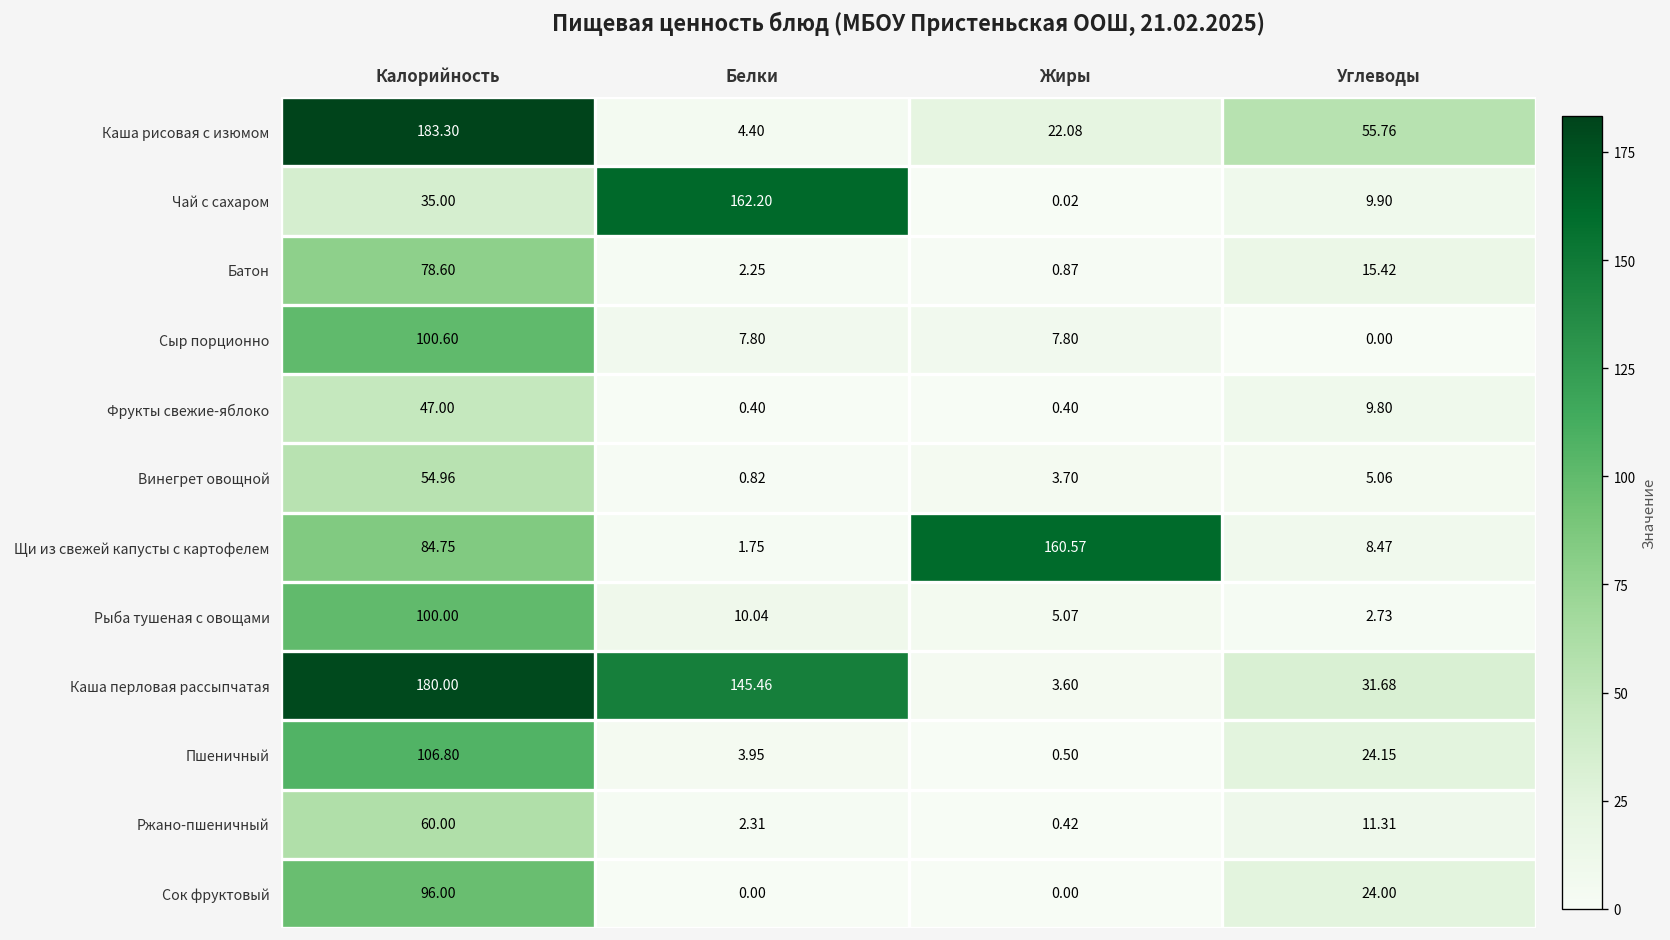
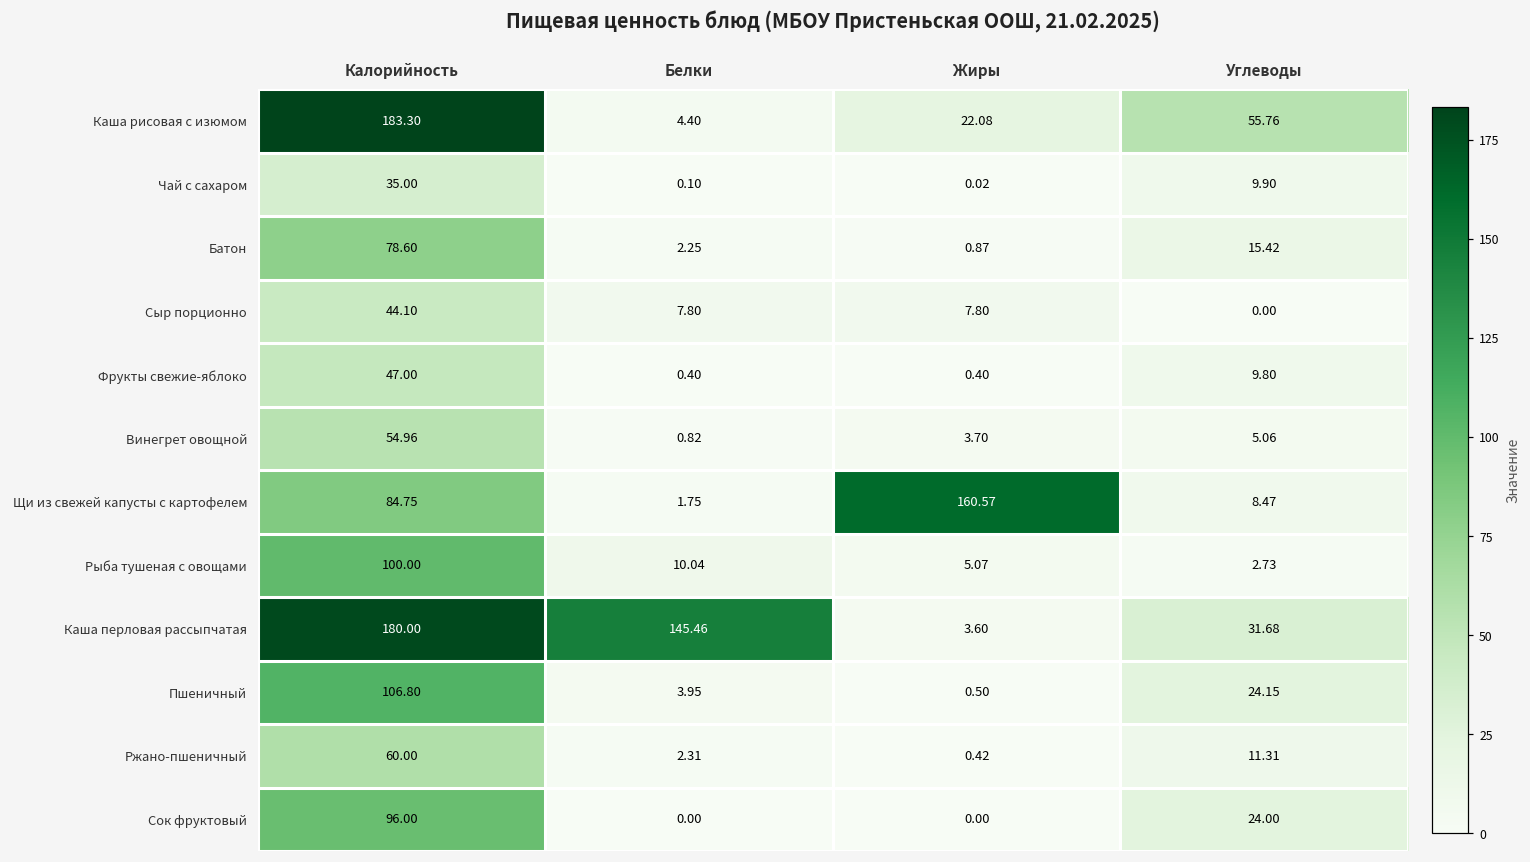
  {
    "Каша рисовая с изюмом": {
      "Калорийность": 183.30,
      "Белки": 4.40,
      "Жиры": 22.08,
      "Углеводы": 55.76
    },
    "Чай с сахаром": {
      "Калорийность": 35.00,
-     "Белки": 162.20,
+     "Белки": 0.10,
      "Жиры": 0.02,
      "Углеводы": 9.90
    },
    "Батон": {
      "Калорийность": 78.60,
      "Белки": 2.25,
      "Жиры": 0.87,
      "Углеводы": 15.42
    },
    "Сыр порционно": {
-     "Калорийность": 100.60,
+     "Калорийность": 44.10,
      "Белки": 7.80,
      "Жиры": 7.80,
      "Углеводы": 0.00
    },
    "Фрукты свежие-яблоко": {
      "Калорийность": 47.00,
      "Белки": 0.40,
      "Жиры": 0.40,
      "Углеводы": 9.80
    },
    "Винегрет овощной": {
      "Калорийность": 54.96,
      "Белки": 0.82,
      "Жиры": 3.70,
      "Углеводы": 5.06
    },
    "Щи из свежей капусты с картофелем": {
      "Калорийность": 84.75,
      "Белки": 1.75,
      "Жиры": 160.57,
      "Углеводы": 8.47
    },
    "Рыба тушеная с овощами": {
      "Калорийность": 100.00,
      "Белки": 10.04,
      "Жиры": 5.07,
      "Углеводы": 2.73
    },
    "Каша перловая рассыпчатая": {
      "Калорийность": 180.00,
      "Белки": 145.46,
      "Жиры": 3.60,
      "Углеводы": 31.68
    },
    "Пшеничный": {
      "Калорийность": 106.80,
      "Белки": 3.95,
      "Жиры": 0.50,
      "Углеводы": 24.15
    },
    "Ржано-пшеничный": {
      "Калорийность": 60.00,
      "Белки": 2.31,
      "Жиры": 0.42,
      "Углеводы": 11.31
    },
    "Сок фруктовый": {
      "Калорийность": 96.00,
      "Белки": 0.00,
      "Жиры": 0.00,
      "Углеводы": 24.00
    }
  }
